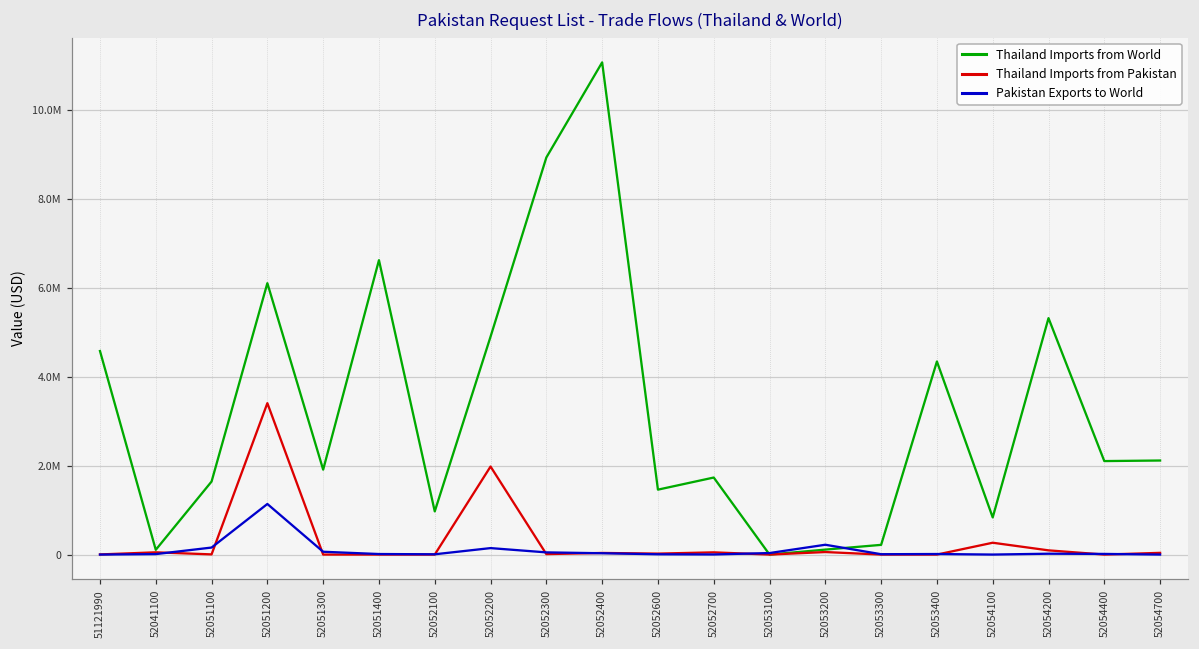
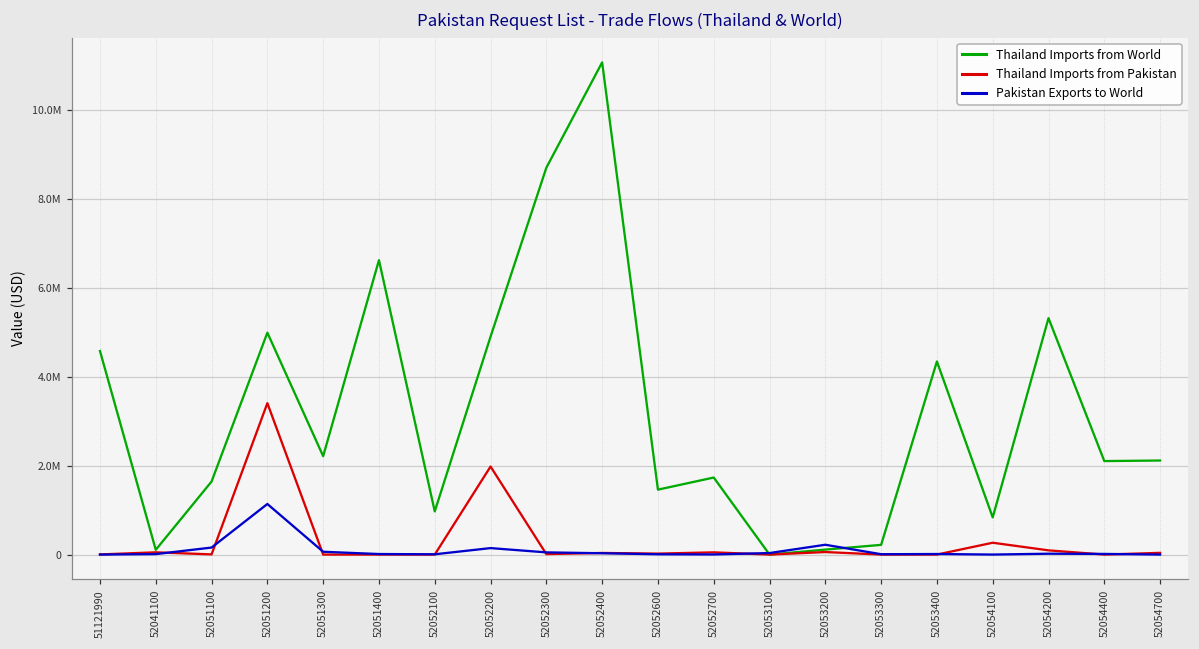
  {
    "Thailand Imports from World": {
      "51121990": 4600000,
      "52051100": 1600000,
-     "52051200": 6100000,
-     "52051300": 1900000,
+     "52051200": 5000000,
+     "52051300": 2200000,
      "52051400": 6600000,
      "52052100": 1000000,
      "52052200": 4900000,
-     "52052300": 8900000,
+     "52052300": 8700000,
      "52052400": 11100000,
      "52052600": 1500000,
      "52052700": 1700000,
      "52053300": 200000,
      "52053400": 4300000,
      "52054100": 800000,
      "52054200": 5300000,
      "52054400": 2100000,
      "52054700": 2100000
    },
    "Thailand Imports from Pakistan": {
      "52051100": 0,
      "52051200": 3400000,
      "52051300": 0,
      "52052200": 2000000,
      "52054100": 300000,
      "52054200": 100000
    },
    "Pakistan Exports to World": {
      "52051100": 200000,
      "52051200": 1100000,
      "52051300": 100000,
      "52052200": 100000,
      "52053200": 200000,
      "52054100": 0,
      "52054200": 0
    }
  }
